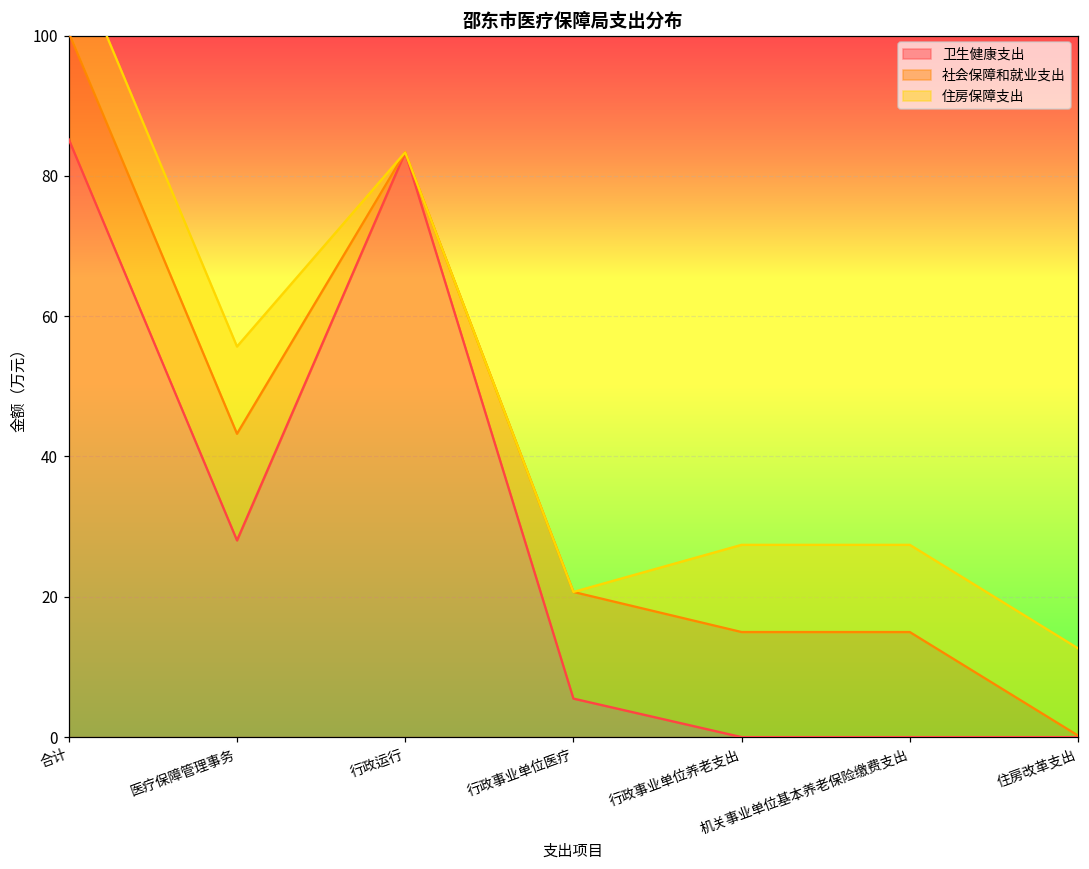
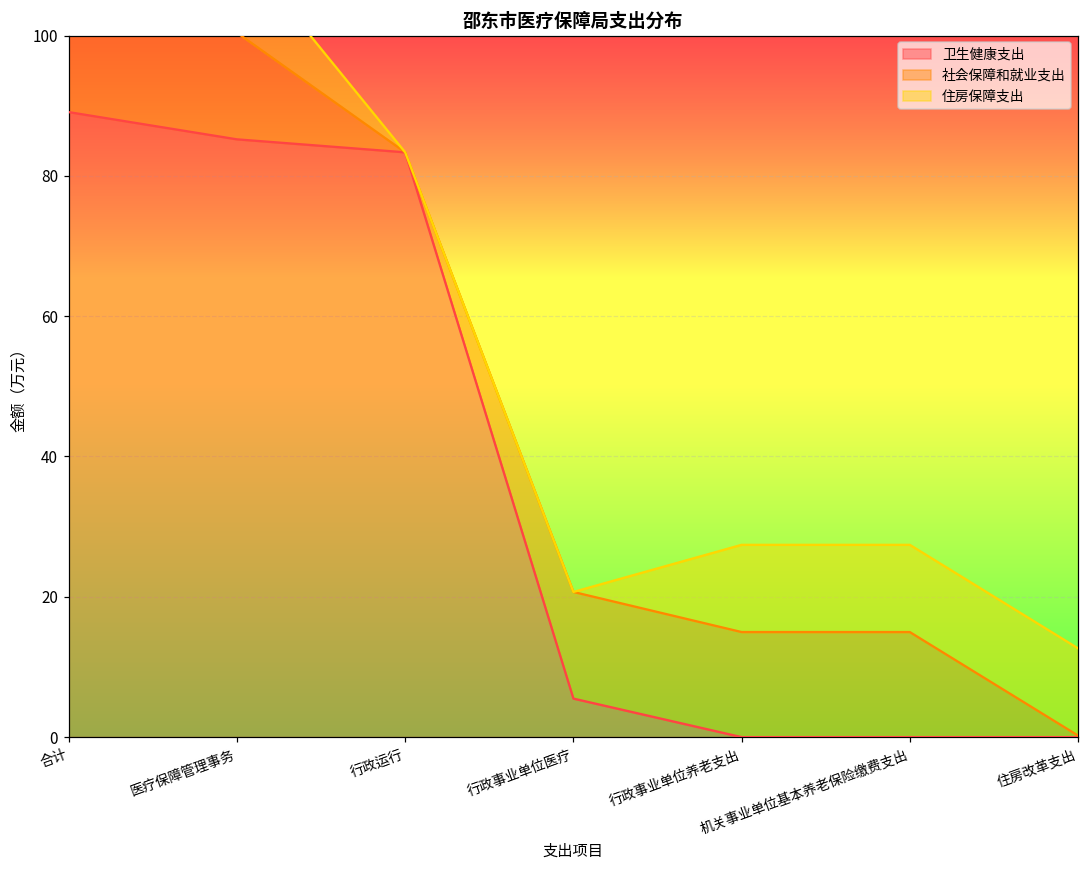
  {
    "卫生健康支出": {
-     "合计": 85,
-     "医疗保障管理事务": 28,
+     "合计": 89,
+     "医疗保障管理事务": 85,
      "行政事业单位医疗": 5,
      "行政事业单位养老支出": 0,
      "机关事业单位基本养老保险缴费支出": 0
    }
  }
